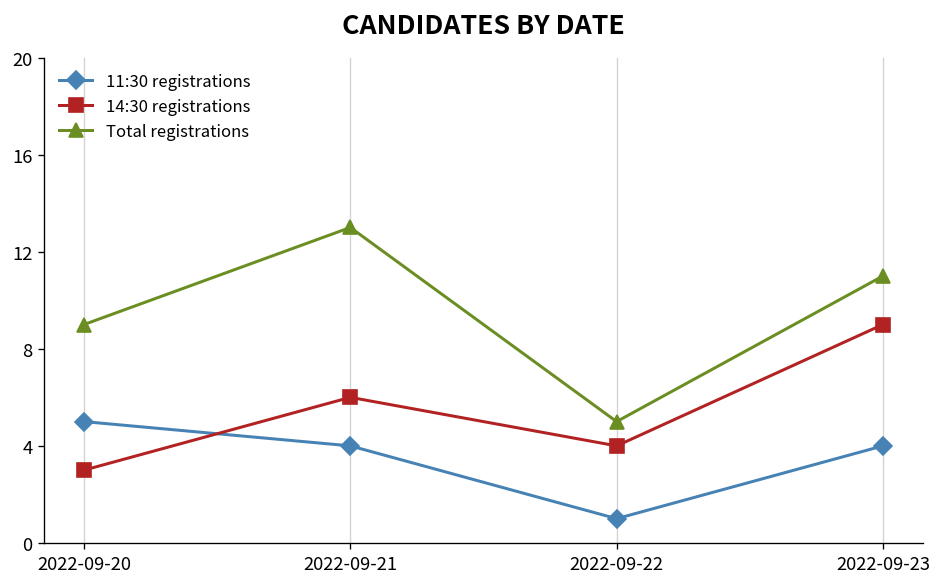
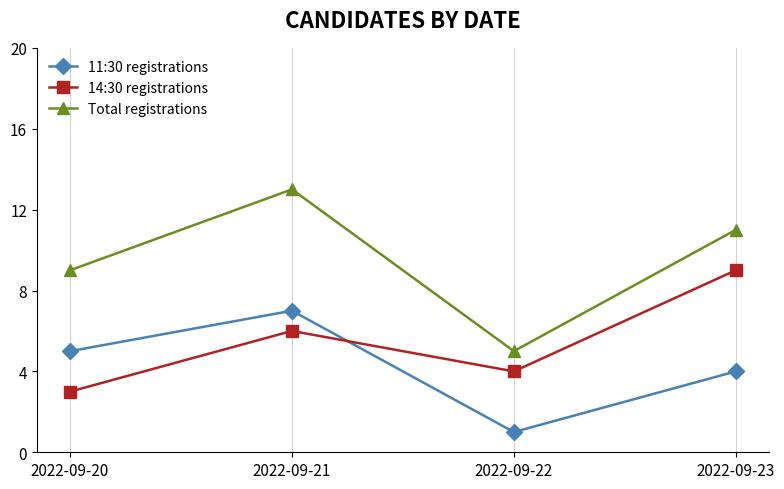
  {
    "11:30 registrations": {
      "2022-09-20": 5,
-     "2022-09-21": 4,
+     "2022-09-21": 7,
      "2022-09-22": 1,
      "2022-09-23": 4
    },
    "14:30 registrations": {
      "2022-09-20": 3,
      "2022-09-21": 6,
      "2022-09-22": 4,
      "2022-09-23": 9
    },
    "Total registrations": {
      "2022-09-20": 9,
      "2022-09-21": 13,
      "2022-09-22": 5,
      "2022-09-23": 11
    }
  }
